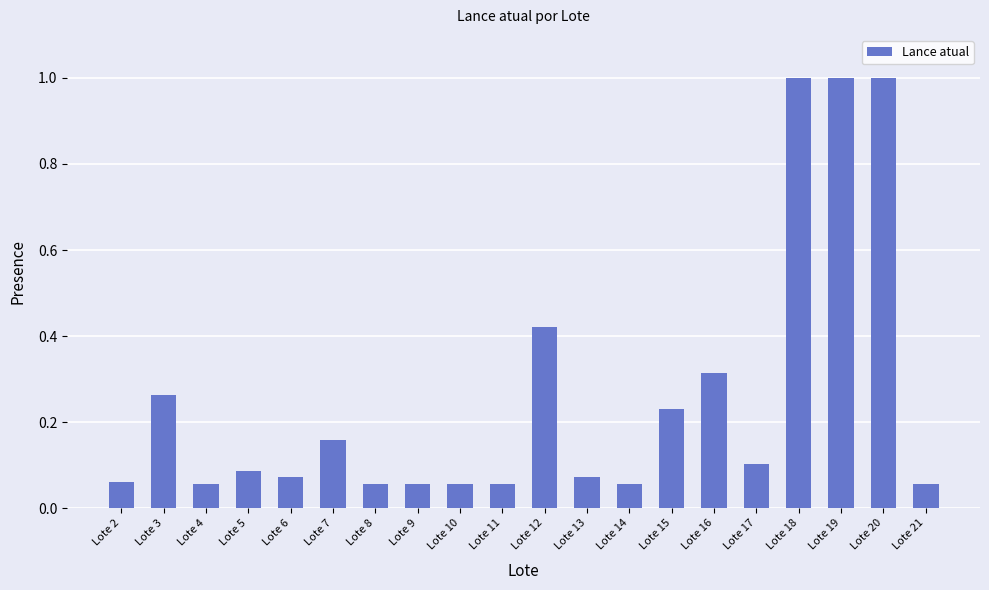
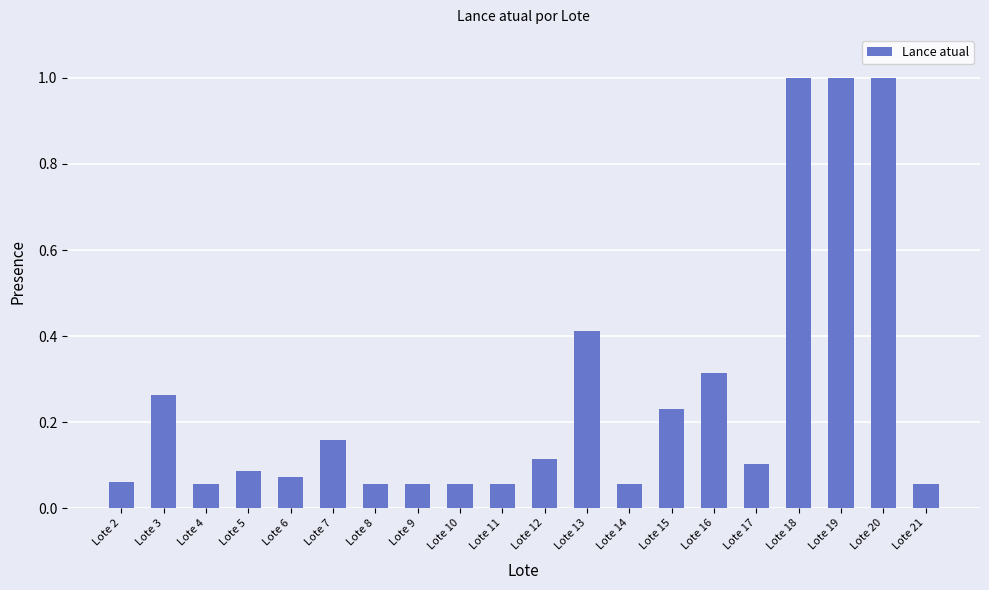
  {
    "Lote 2": 0.06,
    "Lote 3": 0.26,
    "Lote 4": 0.06,
    "Lote 5": 0.09,
    "Lote 6": 0.07,
    "Lote 7": 0.16,
    "Lote 8": 0.06,
    "Lote 9": 0.06,
    "Lote 10": 0.06,
    "Lote 11": 0.06,
-   "Lote 12": 0.42,
-   "Lote 13": 0.07,
+   "Lote 12": 0.11,
+   "Lote 13": 0.41,
    "Lote 14": 0.06,
    "Lote 15": 0.23,
    "Lote 16": 0.31,
    "Lote 17": 0.10,
    "Lote 18": 1.00,
    "Lote 19": 1.00,
    "Lote 20": 1.00,
    "Lote 21": 0.06
  }
